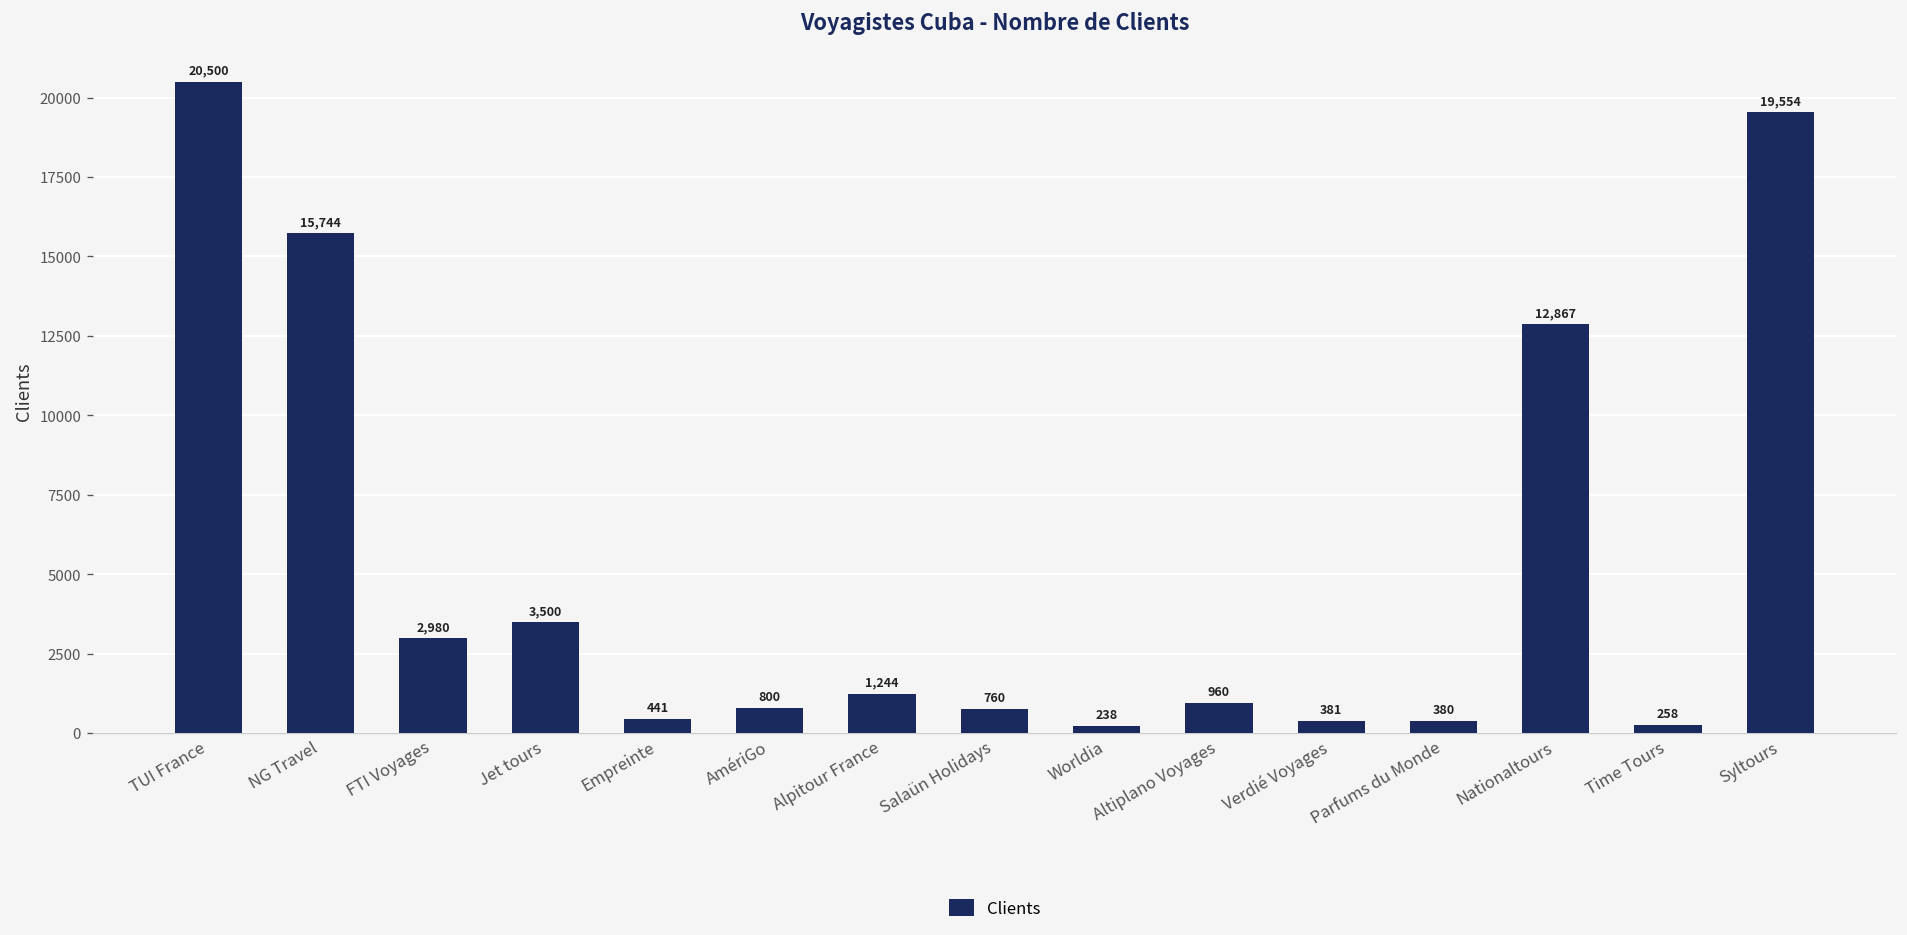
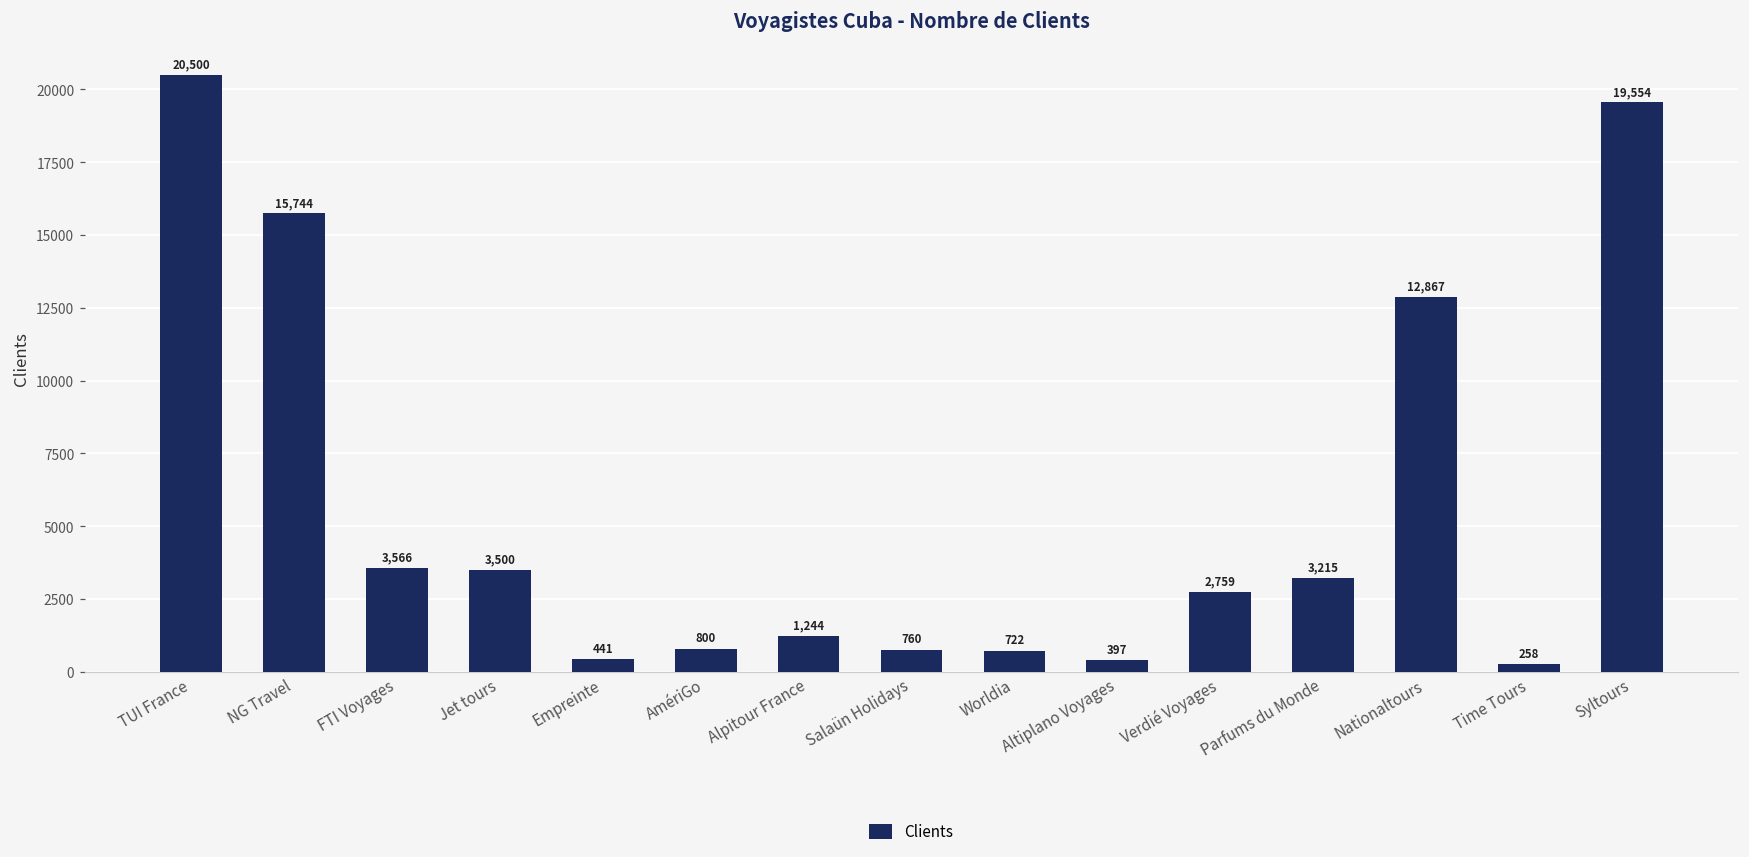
  {
    "TUI France": "20,500",
    "NG Travel": "15,744",
-   "FTI Voyages": "2,980",
+   "FTI Voyages": "3,566",
    "Jet tours": "3,500",
    "Empreinte": "441",
    "AmériGo": "800",
    "Alpitour France": "1,244",
    "Salaün Holidays": "760",
-   "Worldia": "238",
-   "Altiplano Voyages": "960",
-   "Verdié Voyages": "381",
-   "Parfums du Monde": "380",
+   "Worldia": "722",
+   "Altiplano Voyages": "397",
+   "Verdié Voyages": "2,759",
+   "Parfums du Monde": "3,215",
    "Nationaltours": "12,867",
    "Time Tours": "258",
    "Syltours": "19,554"
  }
